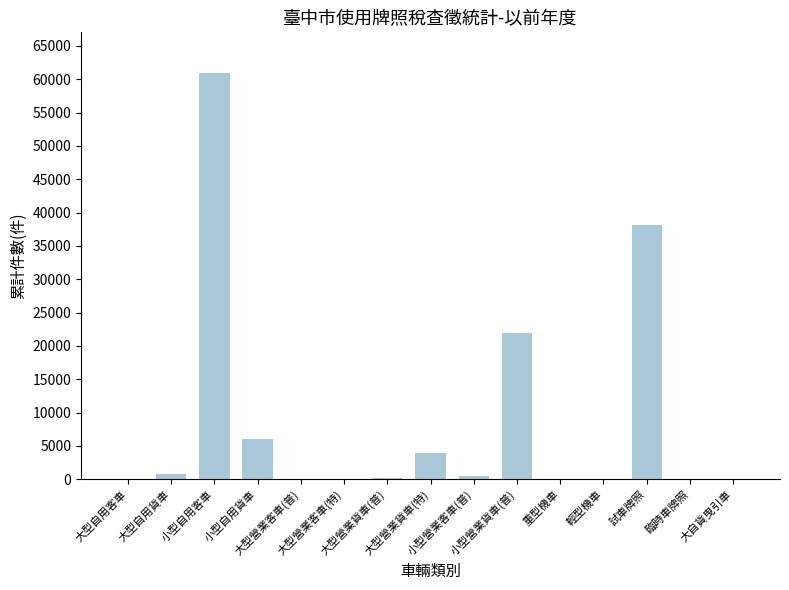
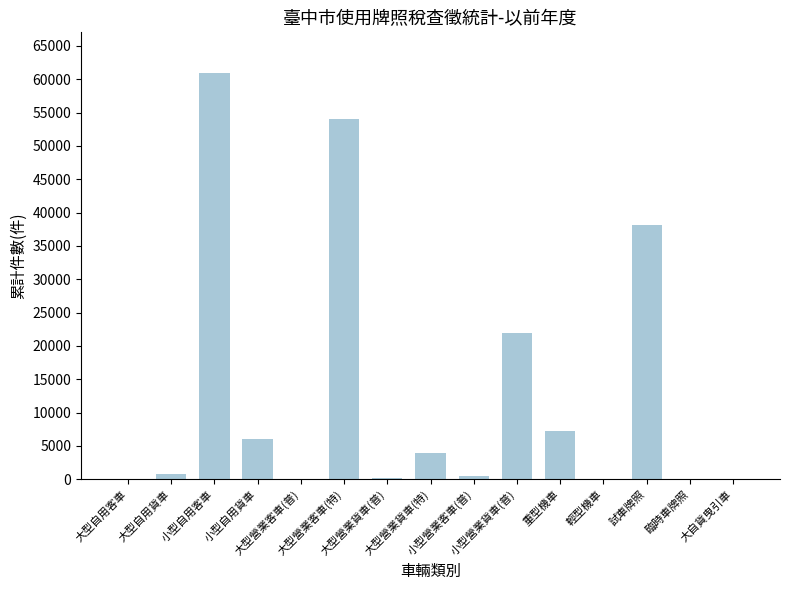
  {
    "大型自用貨車": 1000,
    "小型自用客車": 61000,
    "小型自用貨車": 6000,
    "大型營業客車(普)": 0,
-   "大型營業客車(特)": 0,
+   "大型營業客車(特)": 54000,
    "大型營業貨車(特)": 4000,
    "小型營業客車(普)": 0,
    "小型營業貨車(普)": 22000,
-   "重型機車": 0,
+   "重型機車": 7000,
    "輕型機車": 0,
    "試車牌照": 38000,
    "臨時車牌照": 0,
    "大自貨曳引車": 0
  }
